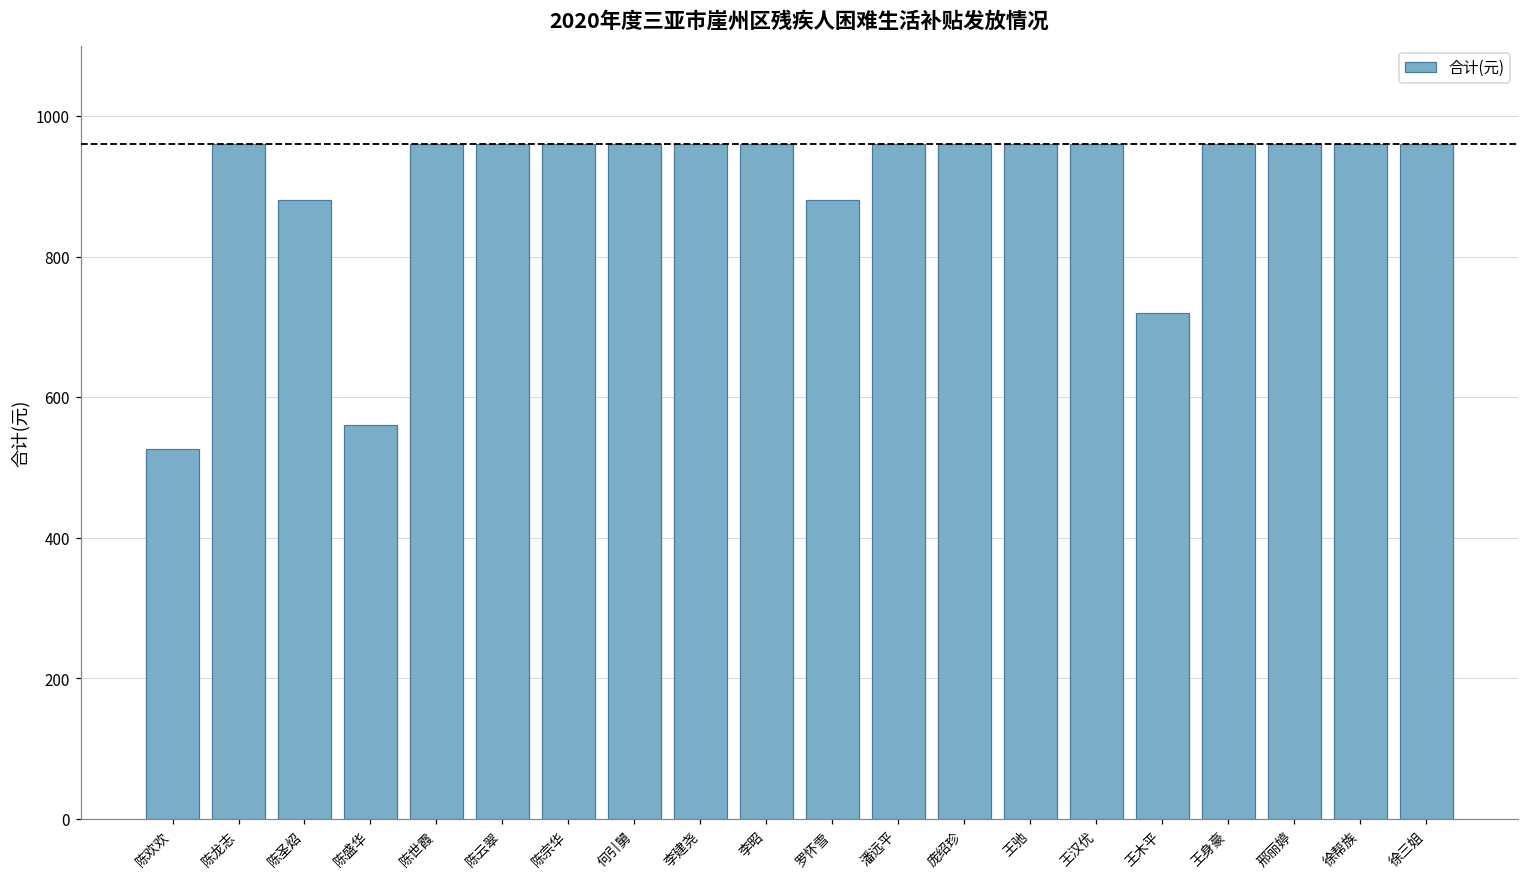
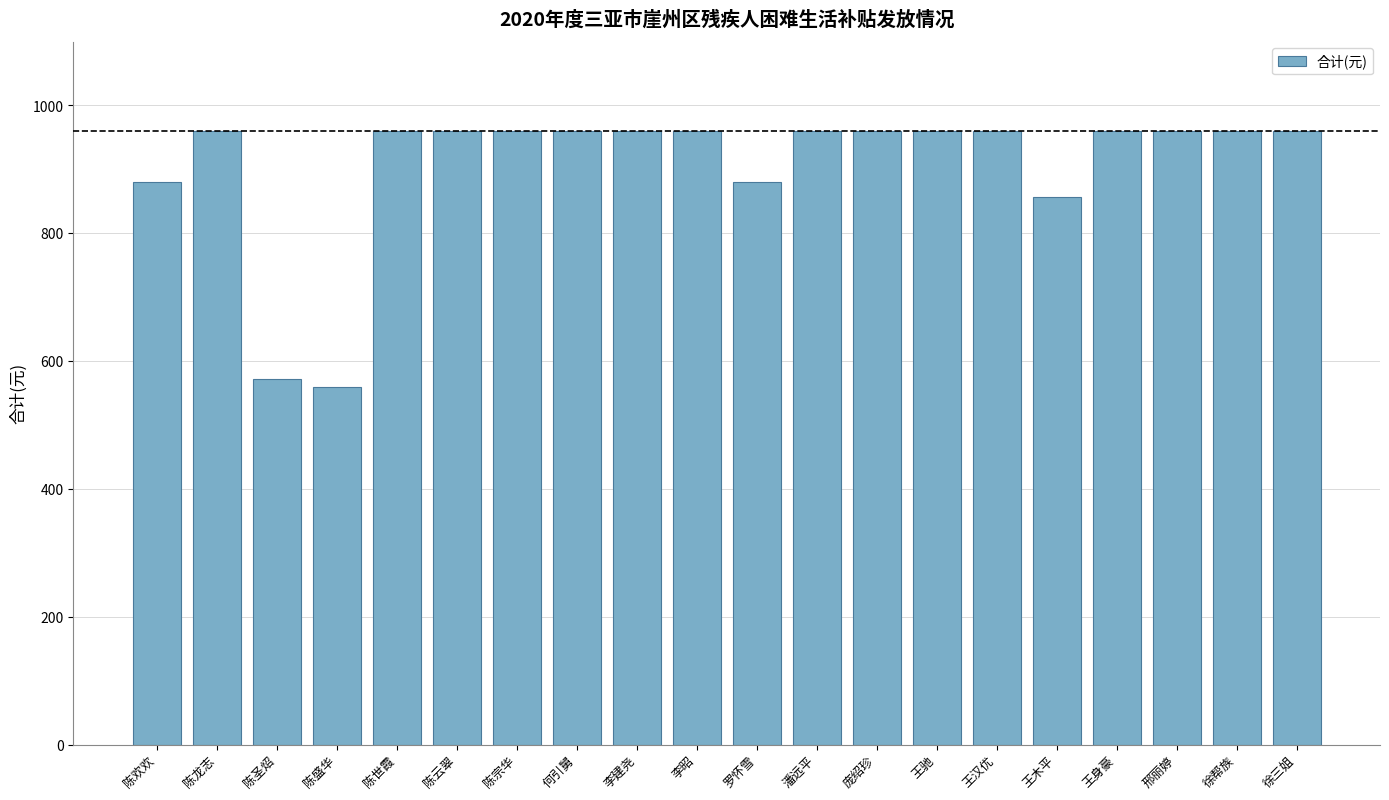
  {
-   "陈欢欢": 530,
+   "陈欢欢": 880,
    "陈龙志": 960,
-   "陈圣炤": 880,
+   "陈圣炤": 570,
    "陈盛华": 560,
    "陈世霞": 960,
    "陈云翠": 960,
    "陈宗华": 960,
    "何引舅": 960,
    "李建尧": 960,
    "李昭": 960,
    "罗怀雪": 880,
    "潘远平": 960,
    "庞绍珍": 960,
    "王驰": 960,
    "王汉优": 960,
-   "王木平": 720,
+   "王木平": 860,
    "王身豪": 960,
    "邢丽婷": 960,
    "徐帮族": 960,
    "徐三姐": 960
  }
